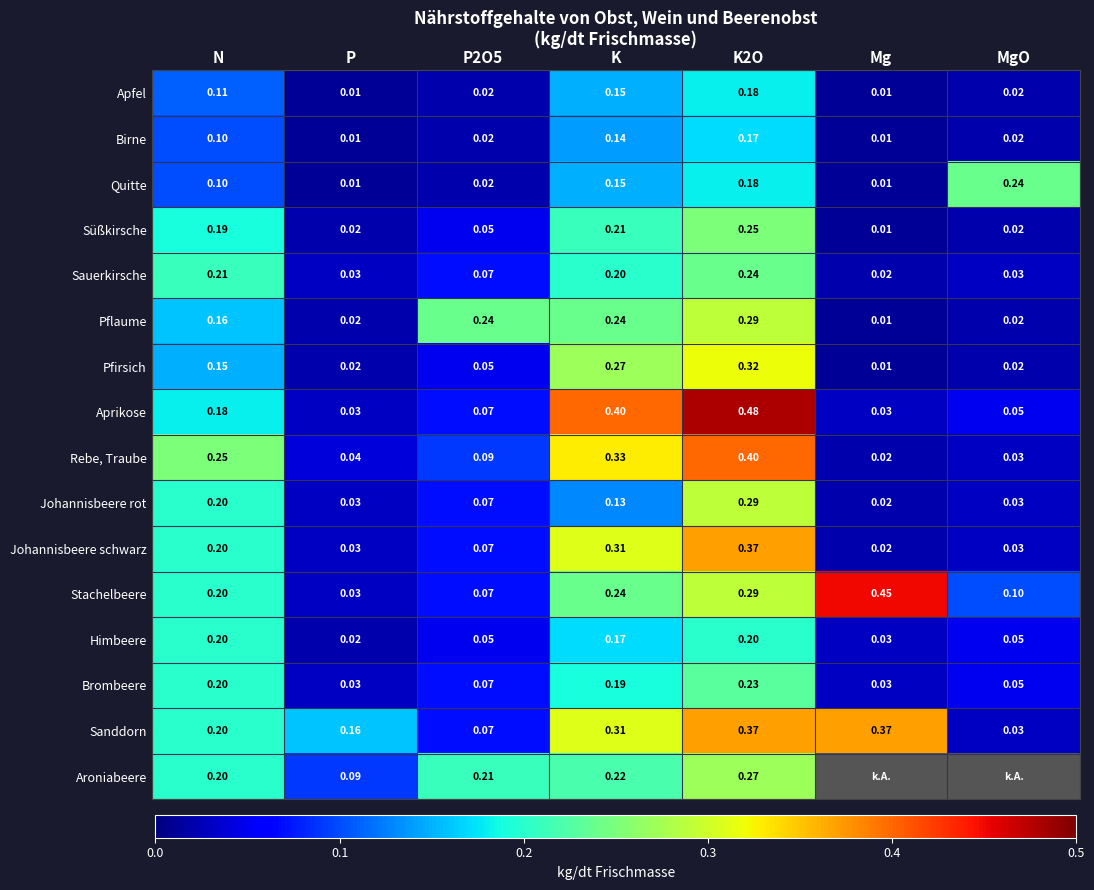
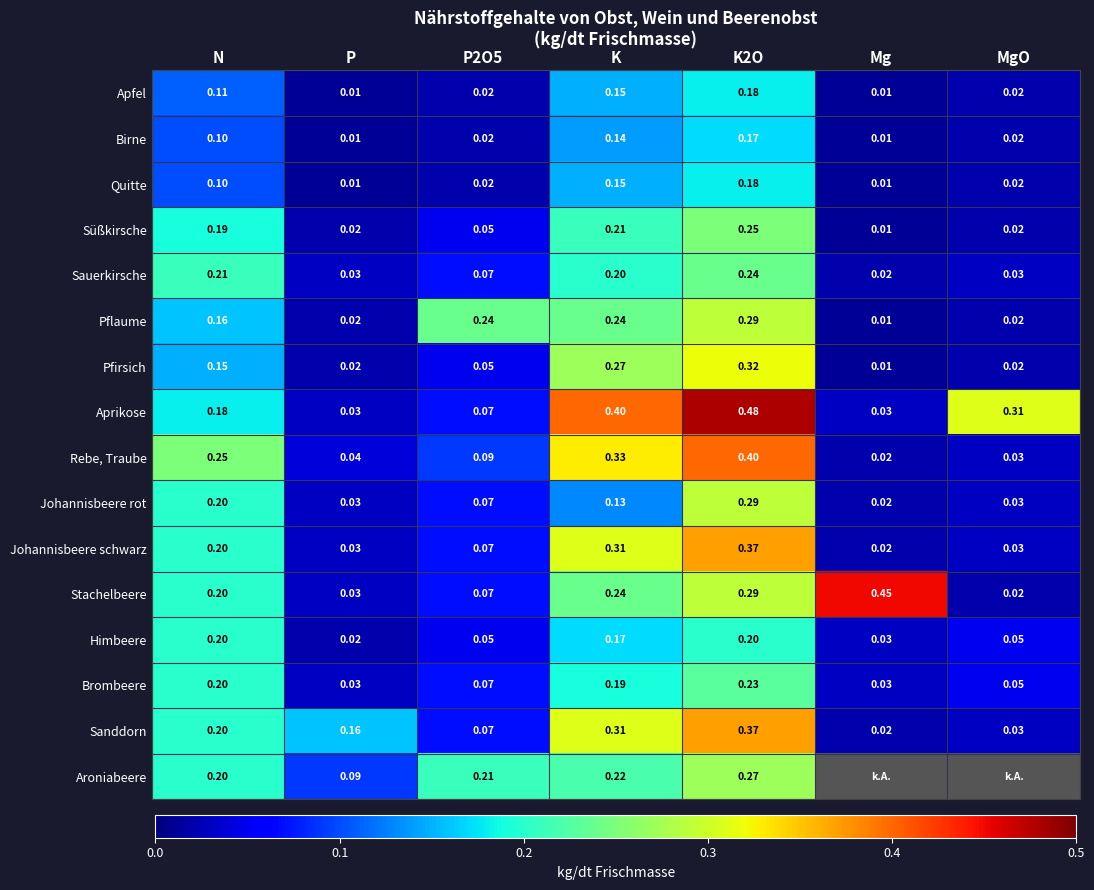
  {
    "Apfel": {
      "N": 0.11,
      "P": 0.01,
      "P2O5": 0.02,
      "K": 0.15,
      "K2O": 0.18,
      "Mg": 0.01,
      "MgO": 0.02
    },
    "Birne": {
      "N": 0.10,
      "P": 0.01,
      "P2O5": 0.02,
      "K": 0.14,
      "K2O": 0.17,
      "Mg": 0.01,
      "MgO": 0.02
    },
    "Quitte": {
      "N": 0.10,
      "P": 0.01,
      "P2O5": 0.02,
      "K": 0.15,
      "K2O": 0.18,
      "Mg": 0.01,
-     "MgO": 0.24
+     "MgO": 0.02
    },
    "Süßkirsche": {
      "N": 0.19,
      "P": 0.02,
      "P2O5": 0.05,
      "K": 0.21,
      "K2O": 0.25,
      "Mg": 0.01,
      "MgO": 0.02
    },
    "Sauerkirsche": {
      "N": 0.21,
      "P": 0.03,
      "P2O5": 0.07,
      "K": 0.20,
      "K2O": 0.24,
      "Mg": 0.02,
      "MgO": 0.03
    },
    "Pflaume": {
      "N": 0.16,
      "P": 0.02,
      "P2O5": 0.24,
      "K": 0.24,
      "K2O": 0.29,
      "Mg": 0.01,
      "MgO": 0.02
    },
    "Pfirsich": {
      "N": 0.15,
      "P": 0.02,
      "P2O5": 0.05,
      "K": 0.27,
      "K2O": 0.32,
      "Mg": 0.01,
      "MgO": 0.02
    },
    "Aprikose": {
      "N": 0.18,
      "P": 0.03,
      "P2O5": 0.07,
      "K": 0.40,
      "K2O": 0.48,
      "Mg": 0.03,
-     "MgO": 0.05
+     "MgO": 0.31
    },
    "Rebe, Traube": {
      "N": 0.25,
      "P": 0.04,
      "P2O5": 0.09,
      "K": 0.33,
      "K2O": 0.40,
      "Mg": 0.02,
      "MgO": 0.03
    },
    "Johannisbeere rot": {
      "N": 0.20,
      "P": 0.03,
      "P2O5": 0.07,
      "K": 0.13,
      "K2O": 0.29,
      "Mg": 0.02,
      "MgO": 0.03
    },
    "Johannisbeere schwarz": {
      "N": 0.20,
      "P": 0.03,
      "P2O5": 0.07,
      "K": 0.31,
      "K2O": 0.37,
      "Mg": 0.02,
      "MgO": 0.03
    },
    "Stachelbeere": {
      "N": 0.20,
      "P": 0.03,
      "P2O5": 0.07,
      "K": 0.24,
      "K2O": 0.29,
      "Mg": 0.45,
-     "MgO": 0.10
+     "MgO": 0.02
    },
    "Himbeere": {
      "N": 0.20,
      "P": 0.02,
      "P2O5": 0.05,
      "K": 0.17,
      "K2O": 0.20,
      "Mg": 0.03,
      "MgO": 0.05
    },
    "Brombeere": {
      "N": 0.20,
      "P": 0.03,
      "P2O5": 0.07,
      "K": 0.19,
      "K2O": 0.23,
      "Mg": 0.03,
      "MgO": 0.05
    },
    "Sanddorn": {
      "N": 0.20,
      "P": 0.16,
      "P2O5": 0.07,
      "K": 0.31,
      "K2O": 0.37,
-     "Mg": 0.37,
+     "Mg": 0.02,
      "MgO": 0.03
    },
    "Aroniabeere": {
      "N": 0.20,
      "P": 0.09,
      "P2O5": 0.21,
      "K": 0.22,
      "K2O": 0.27
    }
  }
